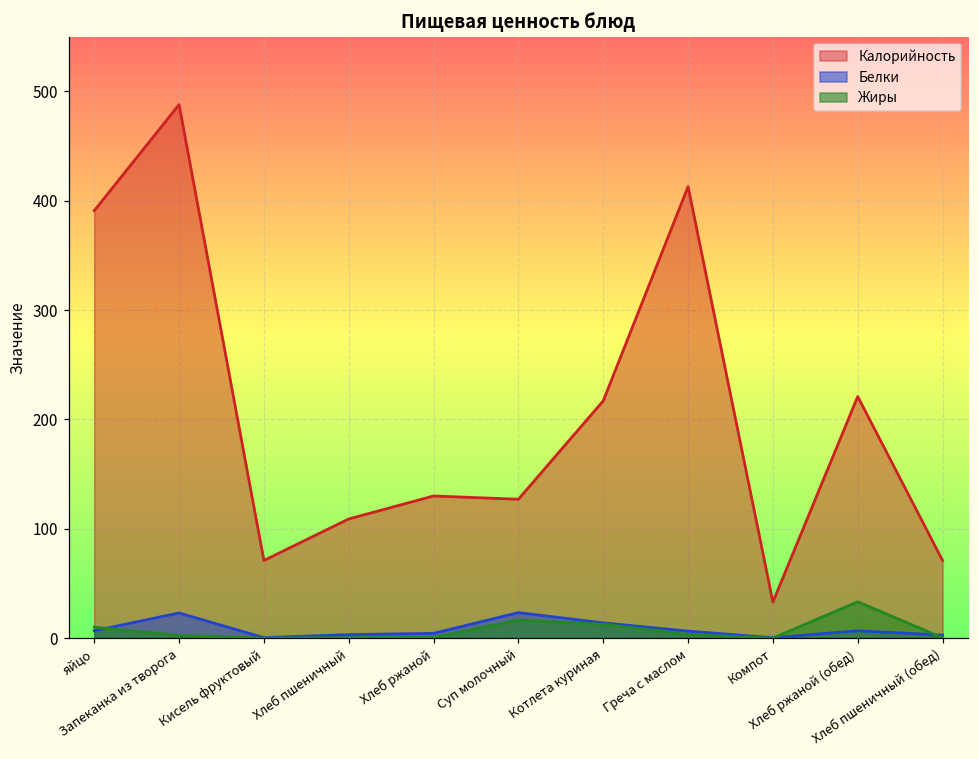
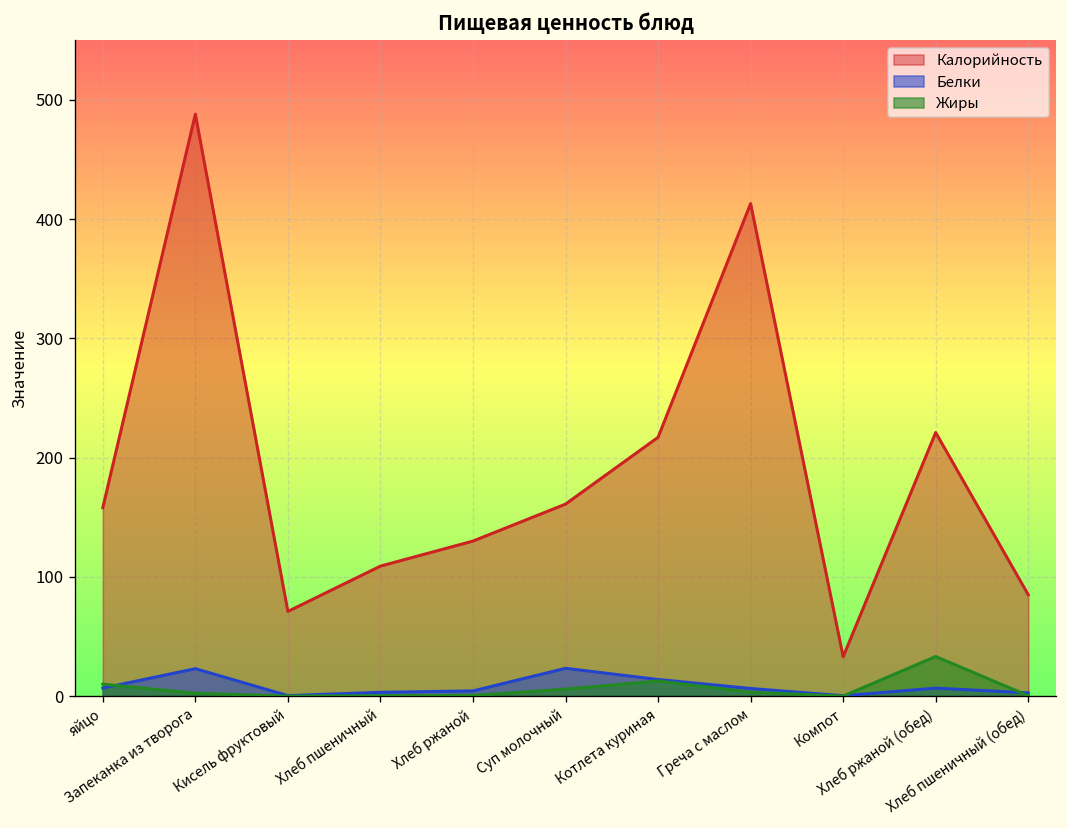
  {
    "Калорийность": {
-     "яйцо": 390,
+     "яйцо": 160,
      "Запеканка из творога": 490,
      "Кисель фруктовый": 70,
      "Хлеб пшеничный": 110,
      "Хлеб ржаной": 130,
-     "Суп молочный": 130,
+     "Суп молочный": 160,
      "Котлета куриная": 220,
      "Греча с маслом": 410,
      "Компот": 30,
      "Хлеб ржаной (обед)": 220,
-     "Хлеб пшеничный (обед)": 70
+     "Хлеб пшеничный (обед)": 90
    },
    "Белки": {
      "яйцо": 10,
      "Запеканка из творога": 20,
      "Хлеб пшеничный": 0,
      "Хлеб ржаной": 0,
      "Суп молочный": 20,
      "Греча с маслом": 10,
      "Хлеб ржаной (обед)": 10
    },
    "Жиры": {
      "яйцо": 10,
      "Запеканка из творога": 0,
      "Хлеб пшеничный": 0,
      "Хлеб ржаной": 0,
-     "Суп молочный": 20,
+     "Суп молочный": 10,
      "Греча с маслом": 0,
      "Хлеб ржаной (обед)": 30
    }
  }
